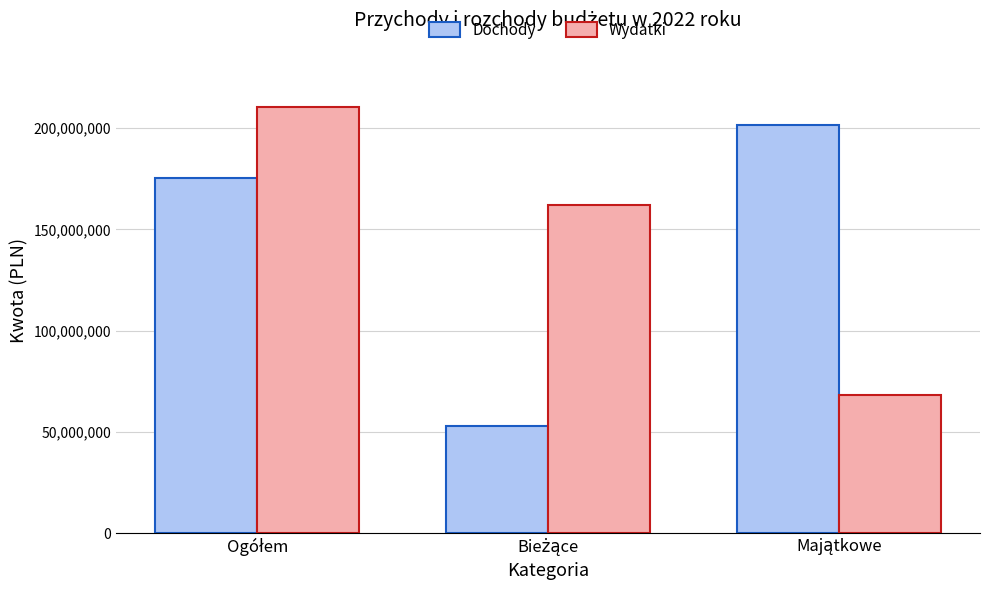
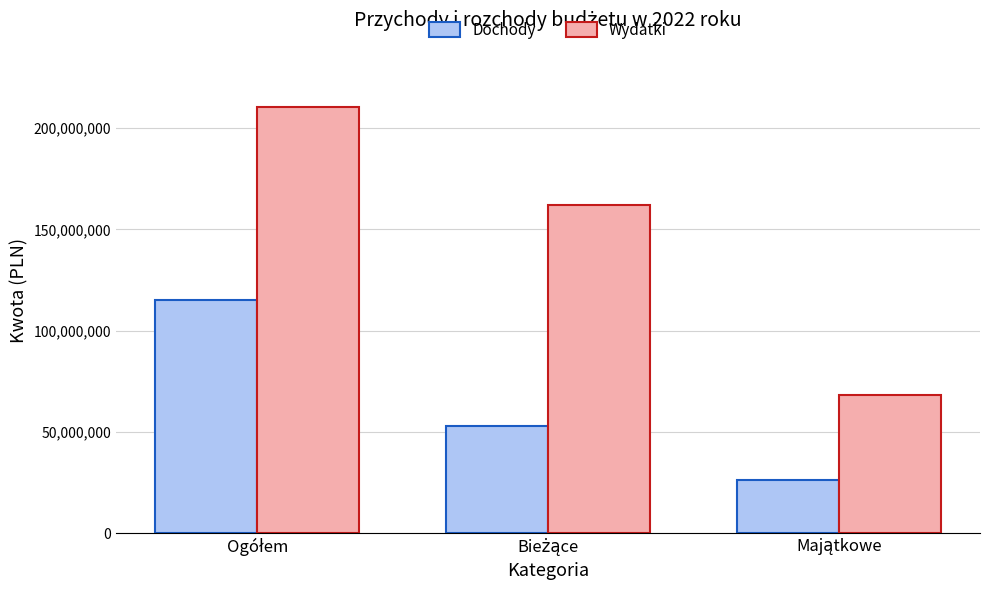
  {
    "Dochody": {
-     "Ogółem": "175,000,000",
+     "Ogółem": "115,000,000",
      "Bieżące": "53,000,000",
-     "Majątkowe": "202,000,000"
+     "Majątkowe": "26,000,000"
    },
    "Wydatki": {
      "Ogółem": "210,000,000",
      "Bieżące": "162,000,000",
      "Majątkowe": "68,000,000"
    }
  }
